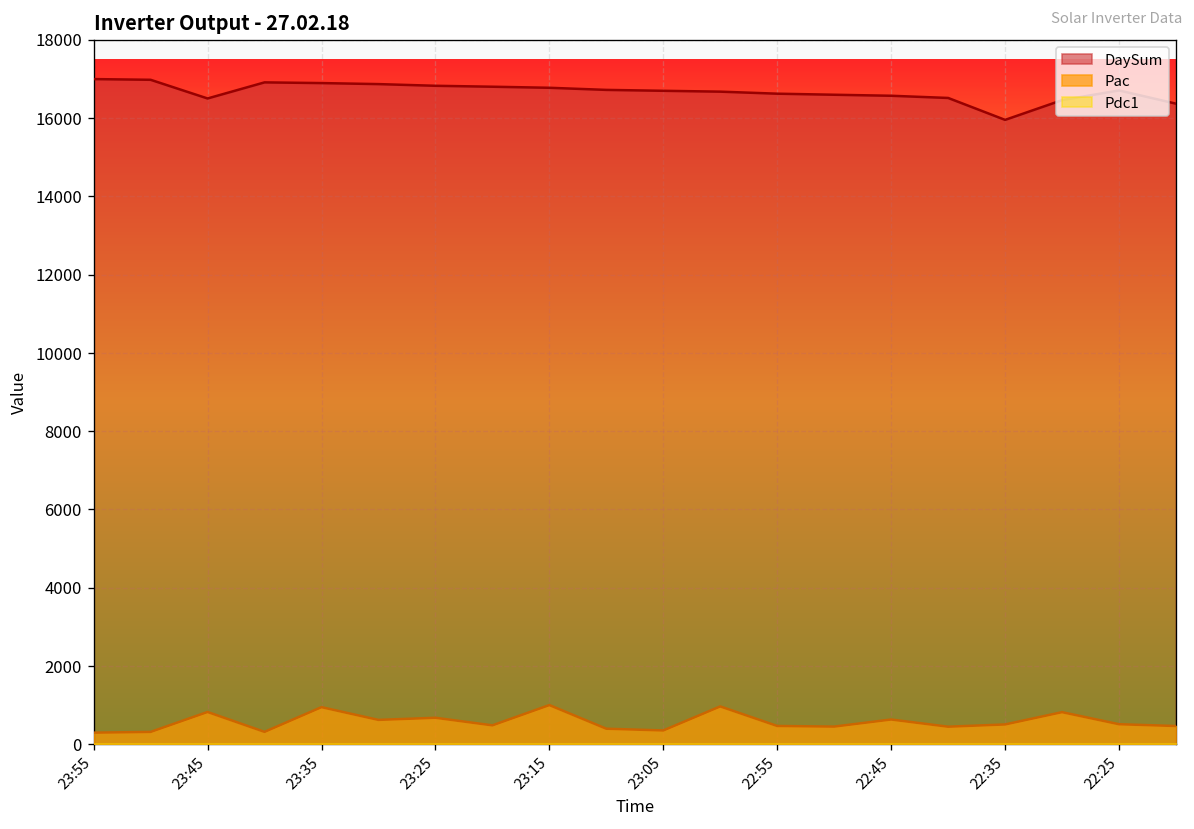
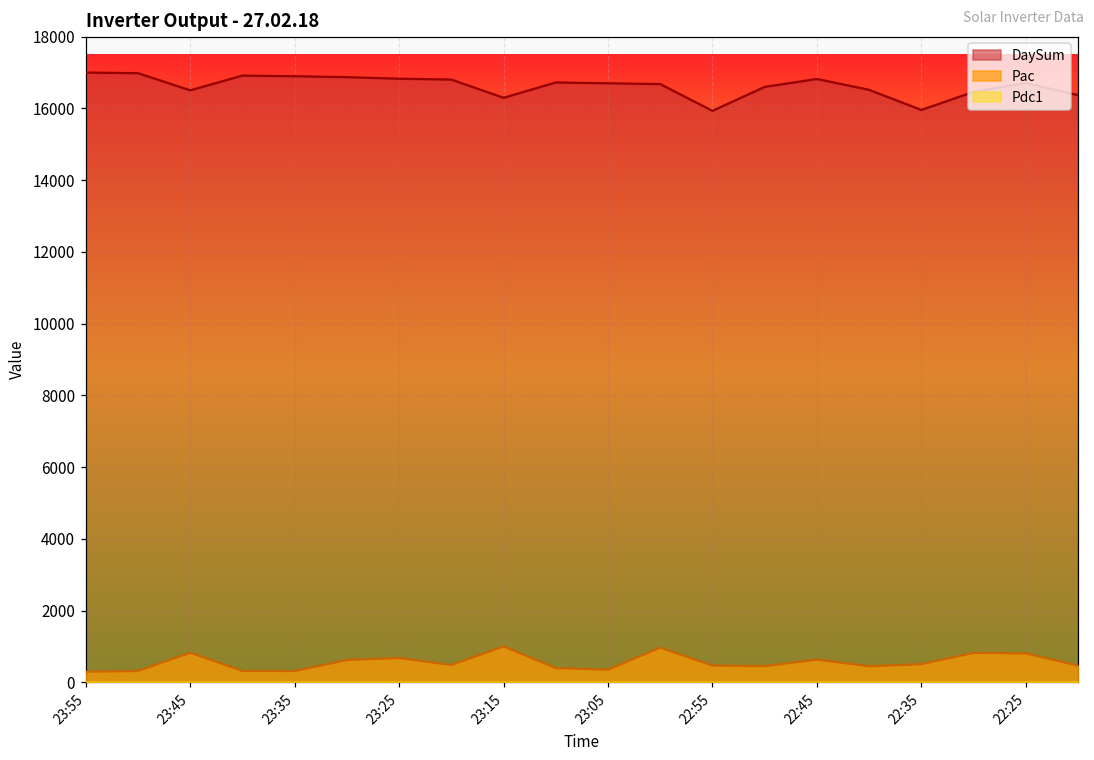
  {
    "DaySum": {
      "23:55": 17000,
      "23:45": 16500,
      "23:35": 16900,
      "23:25": 16800,
-     "23:15": 16800,
+     "23:15": 16300,
      "23:05": 16700,
-     "22:55": 16600,
-     "22:45": 16600,
+     "22:55": 15900,
+     "22:45": 16800,
      "22:35": 16000
    },
    "Pac": {
      "23:55": 300,
      "23:45": 800,
-     "23:35": 900,
+     "23:35": 300,
      "23:25": 700,
      "23:15": 1000,
      "23:05": 400,
      "22:55": 500,
      "22:45": 600,
      "22:35": 500,
-     "22:25": 500
+     "22:25": 800
    },
    "Pdc1": {
      "23:55": 0,
      "23:45": 0,
      "23:35": 0,
      "23:25": 0,
      "23:15": 0,
      "23:05": 0,
      "22:55": 0,
      "22:45": 0,
      "22:35": 0,
      "22:25": 0
    }
  }
